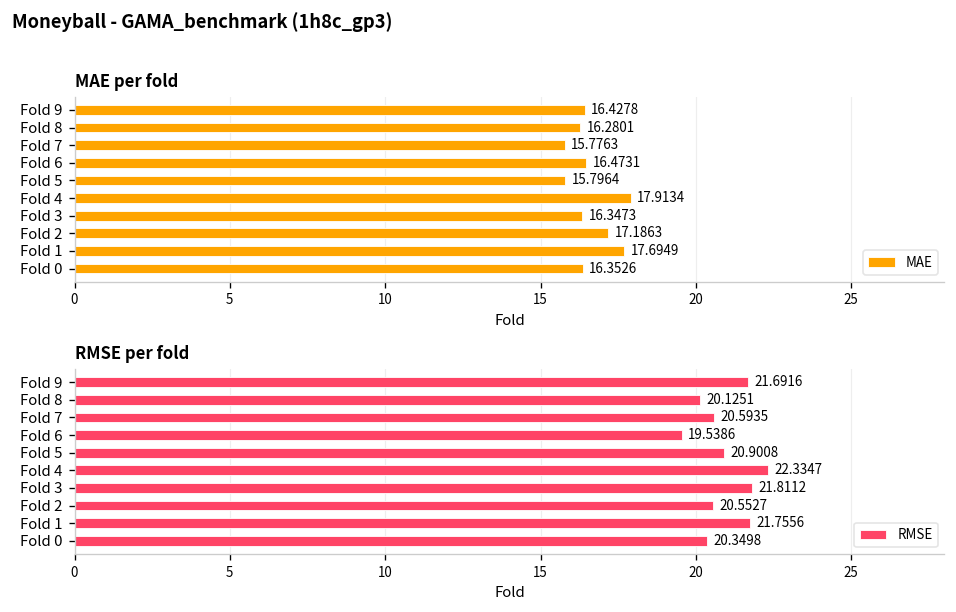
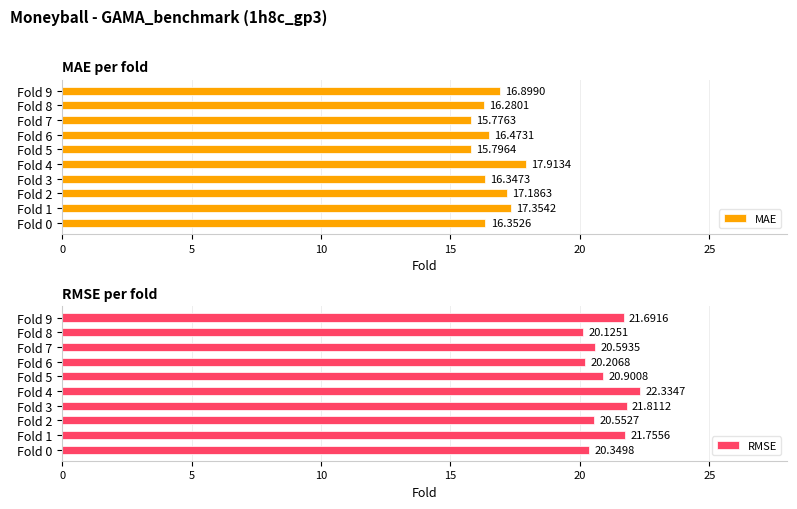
  {
    "MAE per fold": {
-     "Fold 9": 16.4278,
+     "Fold 9": 16.8990,
      "Fold 8": 16.2801,
      "Fold 7": 15.7763,
      "Fold 6": 16.4731,
      "Fold 5": 15.7964,
      "Fold 4": 17.9134,
      "Fold 3": 16.3473,
      "Fold 2": 17.1863,
-     "Fold 1": 17.6949,
+     "Fold 1": 17.3542,
      "Fold 0": 16.3526
    },
    "RMSE per fold": {
      "Fold 9": 21.6916,
      "Fold 8": 20.1251,
      "Fold 7": 20.5935,
-     "Fold 6": 19.5386,
+     "Fold 6": 20.2068,
      "Fold 5": 20.9008,
      "Fold 4": 22.3347,
      "Fold 3": 21.8112,
      "Fold 2": 20.5527,
      "Fold 1": 21.7556,
      "Fold 0": 20.3498
    }
  }
